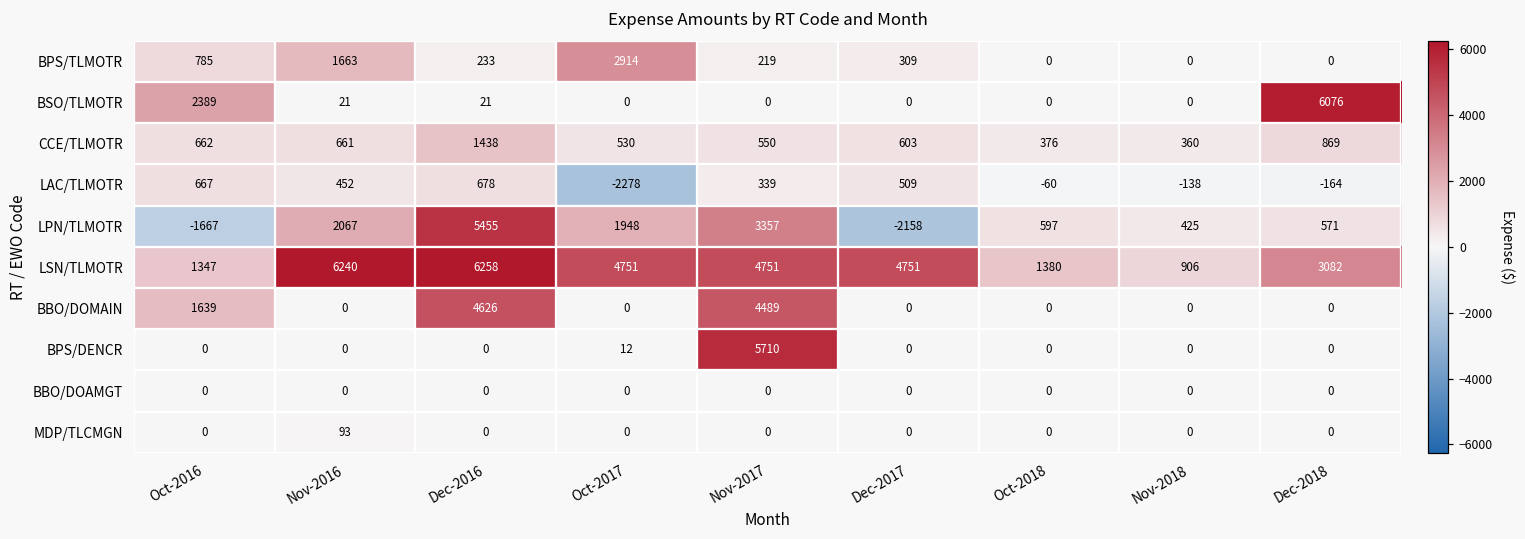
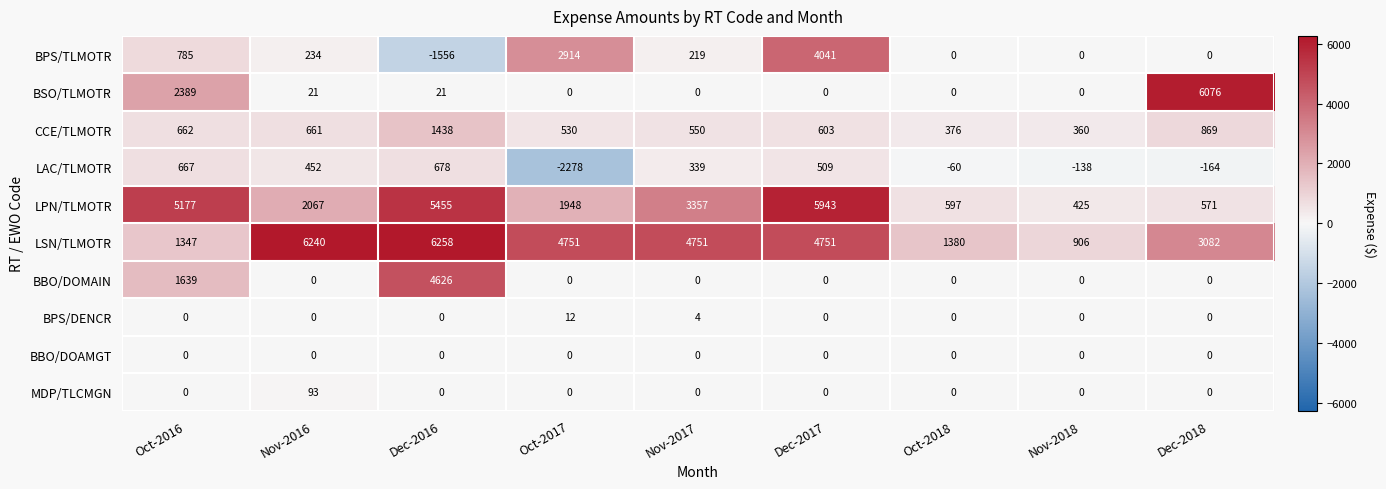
  {
    "BPS/TLMOTR": {
      "Oct-2016": 785,
-     "Nov-2016": 1663,
-     "Dec-2016": 233,
+     "Nov-2016": 234,
+     "Dec-2016": -1556,
      "Oct-2017": 2914,
      "Nov-2017": 219,
-     "Dec-2017": 309,
+     "Dec-2017": 4041,
      "Oct-2018": 0,
      "Nov-2018": 0,
      "Dec-2018": 0
    },
    "BSO/TLMOTR": {
      "Oct-2016": 2389,
      "Nov-2016": 21,
      "Dec-2016": 21,
      "Oct-2017": 0,
      "Nov-2017": 0,
      "Dec-2017": 0,
      "Oct-2018": 0,
      "Nov-2018": 0,
      "Dec-2018": 6076
    },
    "CCE/TLMOTR": {
      "Oct-2016": 662,
      "Nov-2016": 661,
      "Dec-2016": 1438,
      "Oct-2017": 530,
      "Nov-2017": 550,
      "Dec-2017": 603,
      "Oct-2018": 376,
      "Nov-2018": 360,
      "Dec-2018": 869
    },
    "LAC/TLMOTR": {
      "Oct-2016": 667,
      "Nov-2016": 452,
      "Dec-2016": 678,
      "Oct-2017": -2278,
      "Nov-2017": 339,
      "Dec-2017": 509,
      "Oct-2018": -60,
      "Nov-2018": -138,
      "Dec-2018": -164
    },
    "LPN/TLMOTR": {
-     "Oct-2016": -1667,
+     "Oct-2016": 5177,
      "Nov-2016": 2067,
      "Dec-2016": 5455,
      "Oct-2017": 1948,
      "Nov-2017": 3357,
-     "Dec-2017": -2158,
+     "Dec-2017": 5943,
      "Oct-2018": 597,
      "Nov-2018": 425,
      "Dec-2018": 571
    },
    "LSN/TLMOTR": {
      "Oct-2016": 1347,
      "Nov-2016": 6240,
      "Dec-2016": 6258,
      "Oct-2017": 4751,
      "Nov-2017": 4751,
      "Dec-2017": 4751,
      "Oct-2018": 1380,
      "Nov-2018": 906,
      "Dec-2018": 3082
    },
    "BBO/DOMAIN": {
      "Oct-2016": 1639,
      "Nov-2016": 0,
      "Dec-2016": 4626,
      "Oct-2017": 0,
-     "Nov-2017": 4489,
+     "Nov-2017": 0,
      "Dec-2017": 0,
      "Oct-2018": 0,
      "Nov-2018": 0,
      "Dec-2018": 0
    },
    "BPS/DENCR": {
      "Oct-2016": 0,
      "Nov-2016": 0,
      "Dec-2016": 0,
      "Oct-2017": 12,
-     "Nov-2017": 5710,
+     "Nov-2017": 4,
      "Dec-2017": 0,
      "Oct-2018": 0,
      "Nov-2018": 0,
      "Dec-2018": 0
    },
    "BBO/DOAMGT": {
      "Oct-2016": 0,
      "Nov-2016": 0,
      "Dec-2016": 0,
      "Oct-2017": 0,
      "Nov-2017": 0,
      "Dec-2017": 0,
      "Oct-2018": 0,
      "Nov-2018": 0,
      "Dec-2018": 0
    },
    "MDP/TLCMGN": {
      "Oct-2016": 0,
      "Nov-2016": 93,
      "Dec-2016": 0,
      "Oct-2017": 0,
      "Nov-2017": 0,
      "Dec-2017": 0,
      "Oct-2018": 0,
      "Nov-2018": 0,
      "Dec-2018": 0
    }
  }
